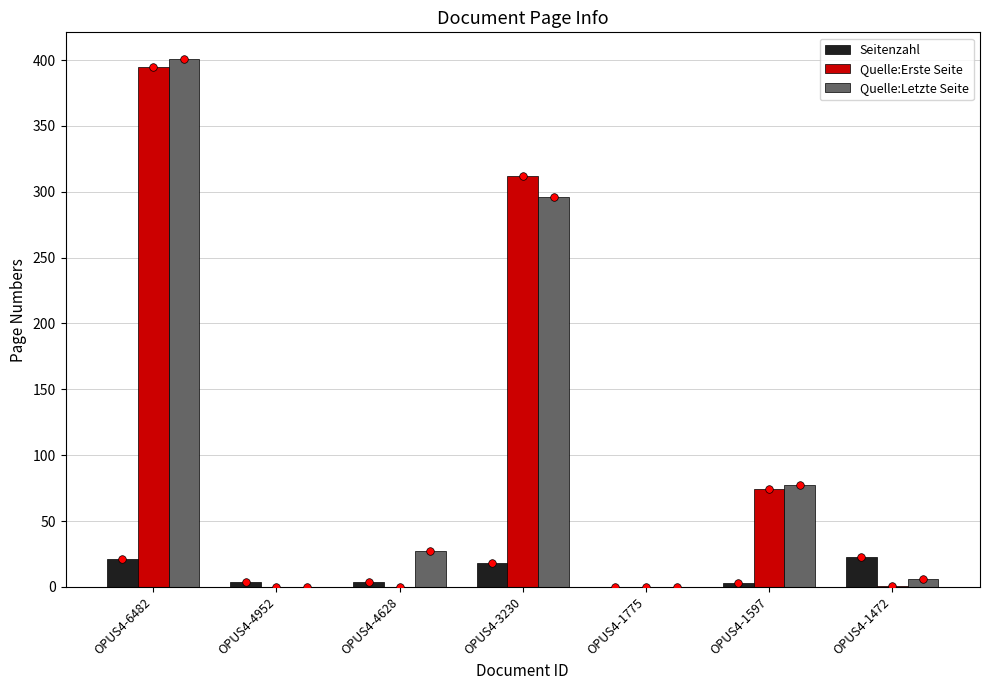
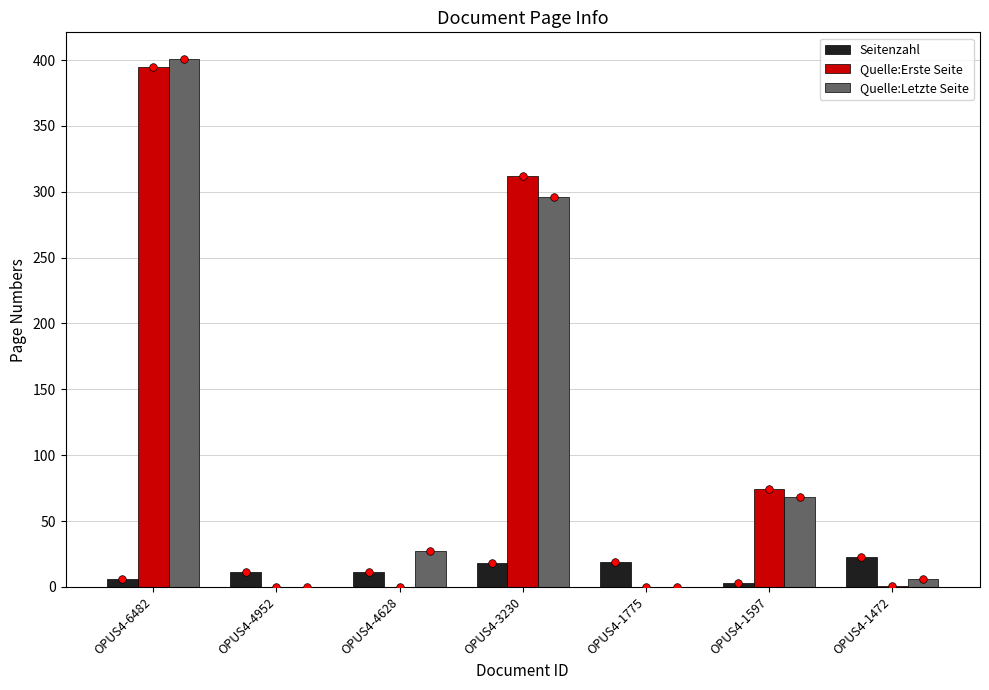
  {
    "Seitenzahl": {
-     "OPUS4-6482": 21,
-     "OPUS4-4952": 4,
-     "OPUS4-4628": 4,
+     "OPUS4-6482": 6,
+     "OPUS4-4952": 11,
+     "OPUS4-4628": 11,
      "OPUS4-3230": 18,
-     "OPUS4-1775": 0,
+     "OPUS4-1775": 19,
      "OPUS4-1597": 3,
      "OPUS4-1472": 23
    },
    "Quelle:Letzte Seite": {
      "OPUS4-6482": 401,
      "OPUS4-4952": 0,
      "OPUS4-4628": 27,
      "OPUS4-3230": 296,
      "OPUS4-1775": 0,
-     "OPUS4-1597": 77,
+     "OPUS4-1597": 68,
      "OPUS4-1472": 6
    }
  }
